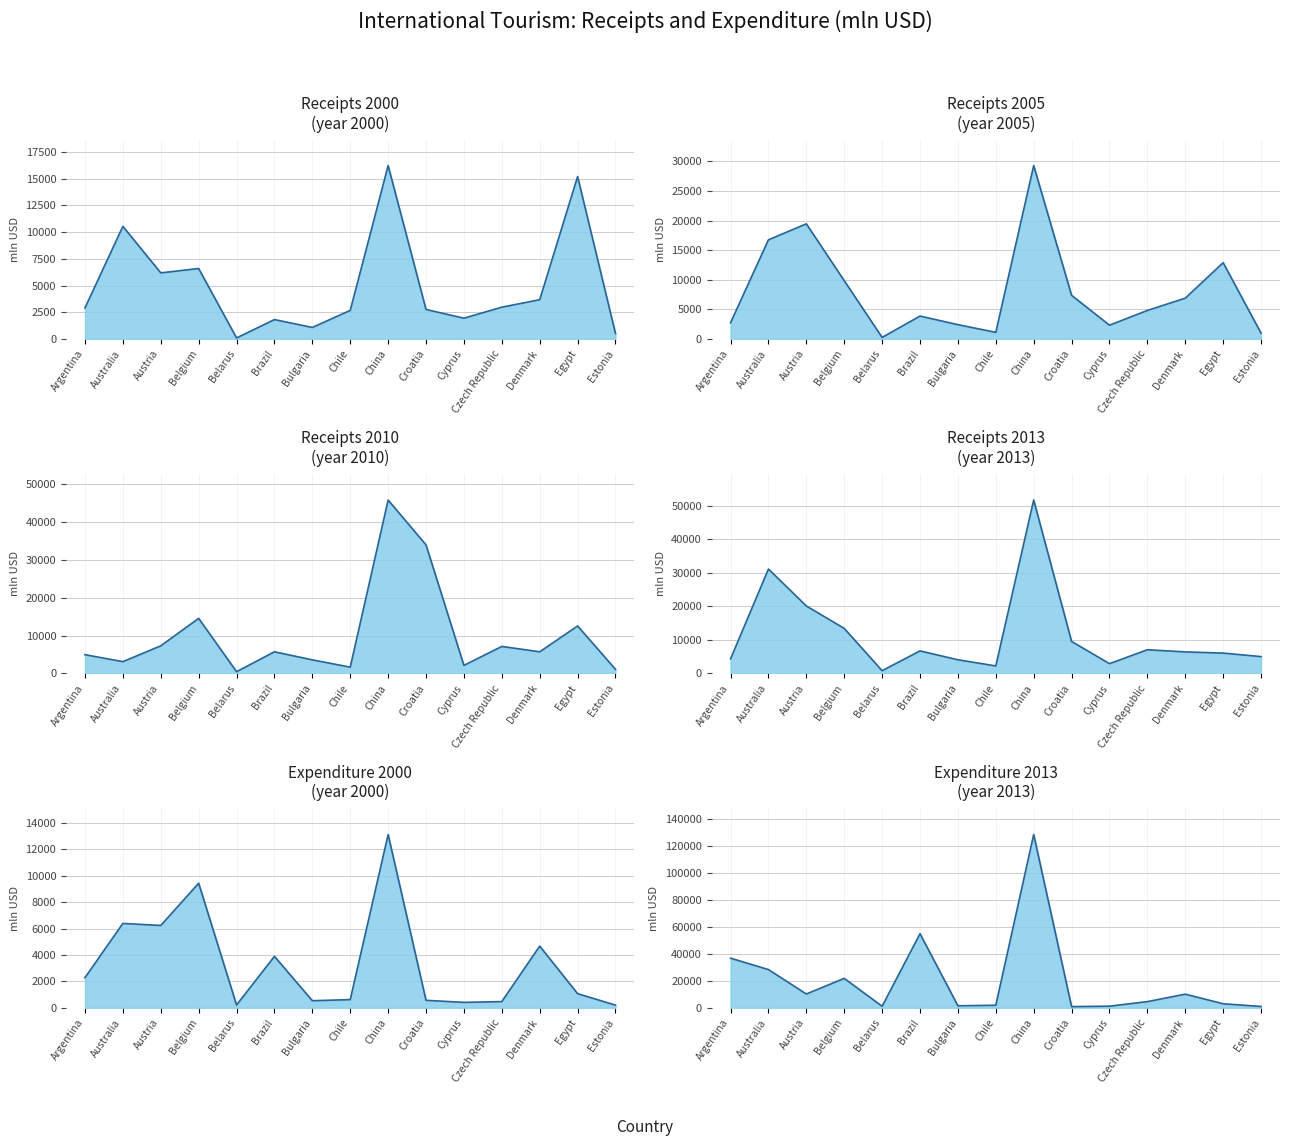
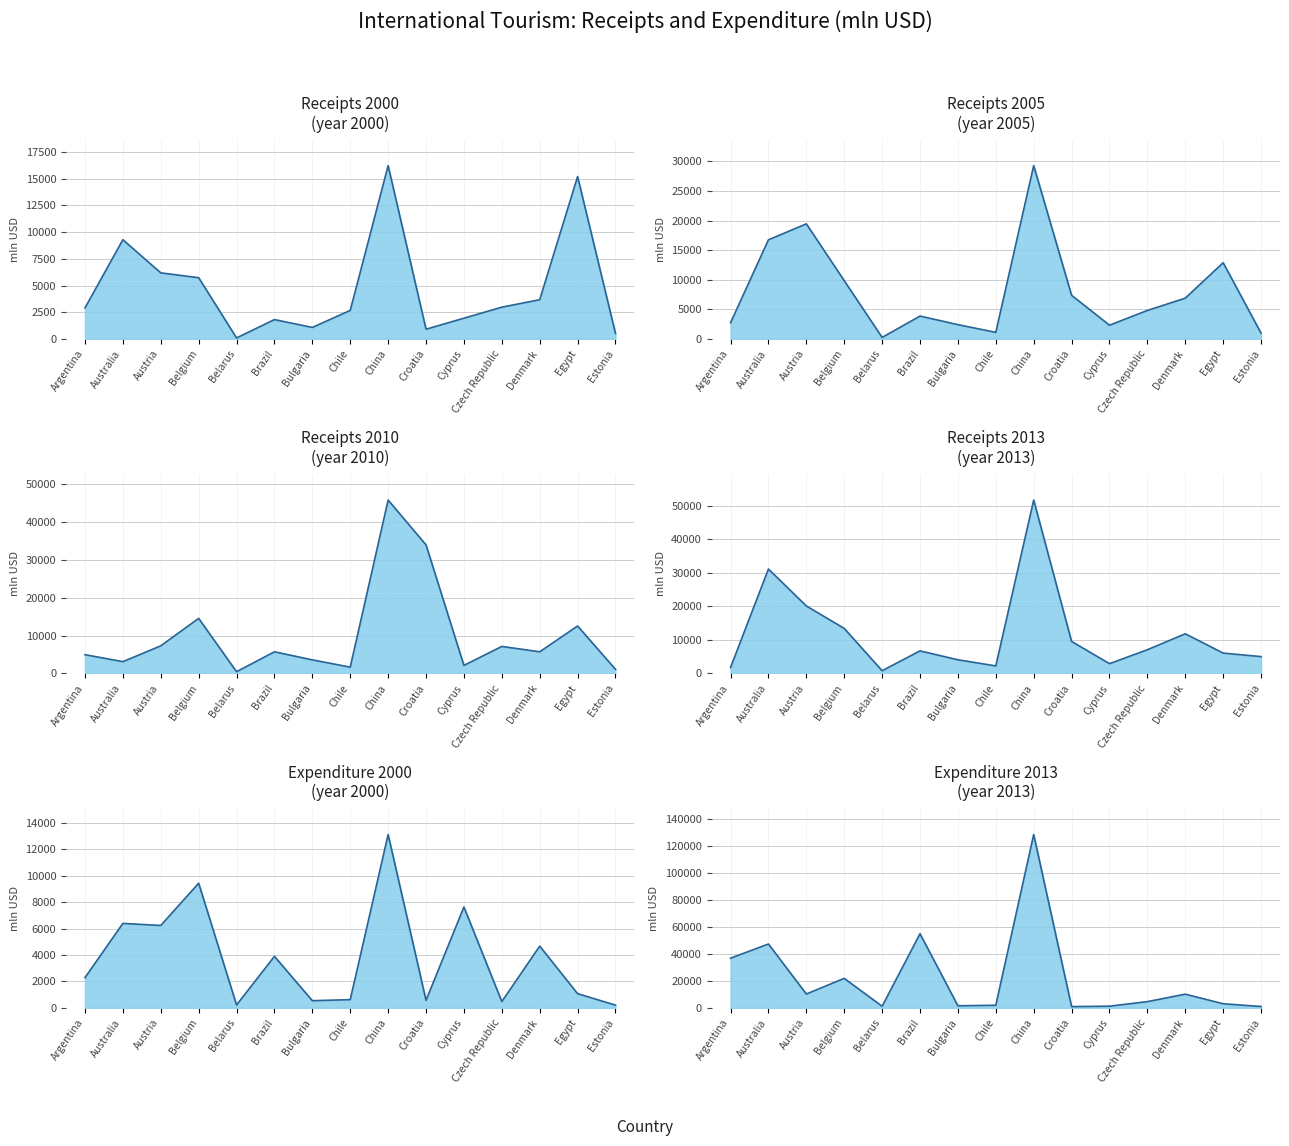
  {
    "Receipts 2000 (year 2000)": {
      "Argentina": 2900,
-     "Australia": 10500,
+     "Australia": 9300,
      "Austria": 6200,
-     "Belgium": 6600,
+     "Belgium": 5700,
      "Belarus": 100,
      "Brazil": 1800,
      "Bulgaria": 1100,
      "Chile": 2700,
      "China": 16200,
-     "Croatia": 2800,
+     "Croatia": 900,
      "Cyprus": 1900,
      "Czech Republic": 3000,
      "Denmark": 3700,
      "Egypt": 15200,
      "Estonia": 500
    },
    "Receipts 2005 (year 2005)": {
      "Argentina": 3000,
      "Australia": 17000,
      "Austria": 19000,
      "Belgium": 10000,
      "Belarus": 0,
      "Brazil": 4000,
      "Bulgaria": 2000,
      "Chile": 1000,
      "China": 29000,
      "Croatia": 7000,
      "Cyprus": 2000,
      "Czech Republic": 5000,
      "Denmark": 7000,
      "Egypt": 13000,
      "Estonia": 1000
    },
    "Receipts 2010 (year 2010)": {
      "Argentina": 5000,
      "Australia": 3000,
      "Austria": 7000,
      "Belgium": 15000,
      "Belarus": 0,
      "Brazil": 6000,
      "Bulgaria": 4000,
      "Chile": 2000,
      "China": 46000,
      "Croatia": 34000,
      "Cyprus": 2000,
      "Czech Republic": 7000,
      "Denmark": 6000,
      "Egypt": 13000,
      "Estonia": 1000
    },
    "Receipts 2013 (year 2013)": {
-     "Argentina": 4000,
+     "Argentina": 2000,
      "Australia": 31000,
      "Austria": 20000,
      "Belgium": 13000,
      "Belarus": 1000,
      "Brazil": 7000,
      "Bulgaria": 4000,
      "Chile": 2000,
      "China": 52000,
      "Croatia": 10000,
      "Cyprus": 3000,
      "Czech Republic": 7000,
-     "Denmark": 6000,
+     "Denmark": 12000,
      "Egypt": 6000,
      "Estonia": 5000
    },
    "Expenditure 2000 (year 2000)": {
      "Argentina": 2300,
      "Australia": 6400,
      "Austria": 6200,
      "Belgium": 9400,
      "Belarus": 200,
      "Brazil": 3900,
      "Bulgaria": 500,
      "Chile": 600,
      "China": 13100,
      "Croatia": 600,
-     "Cyprus": 400,
+     "Cyprus": 7600,
      "Czech Republic": 500,
      "Denmark": 4700,
      "Egypt": 1100,
      "Estonia": 200
    },
    "Expenditure 2013 (year 2013)": {
      "Argentina": 37000,
-     "Australia": 28000,
+     "Australia": 47000,
      "Austria": 10000,
      "Belgium": 22000,
      "Belarus": 1000,
      "Brazil": 55000,
      "Bulgaria": 2000,
      "Chile": 2000,
      "China": 129000,
      "Croatia": 1000,
      "Cyprus": 1000,
      "Czech Republic": 5000,
      "Denmark": 10000,
      "Egypt": 3000,
      "Estonia": 1000
    }
  }
